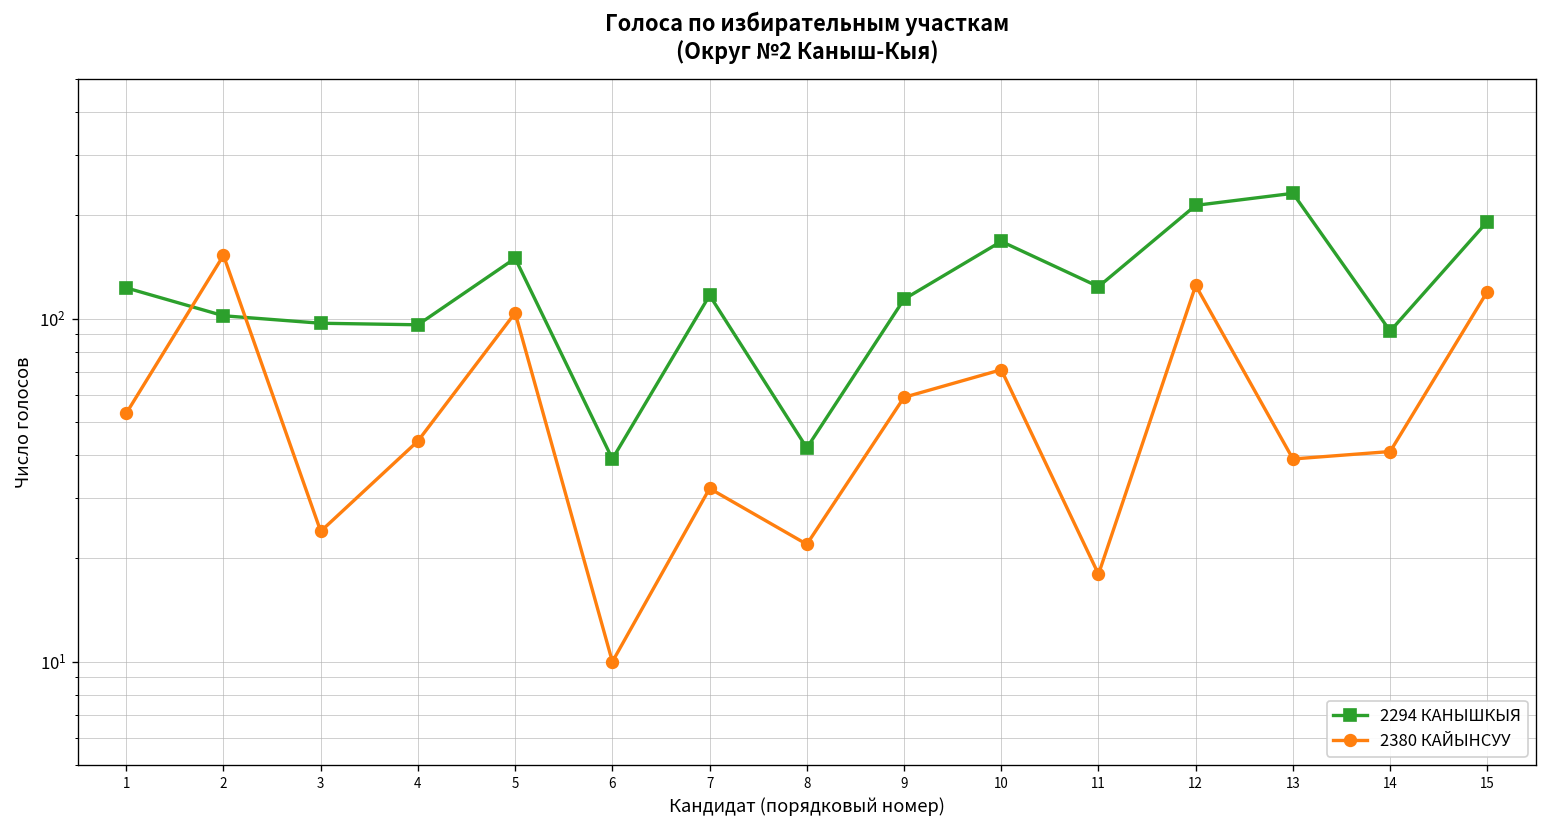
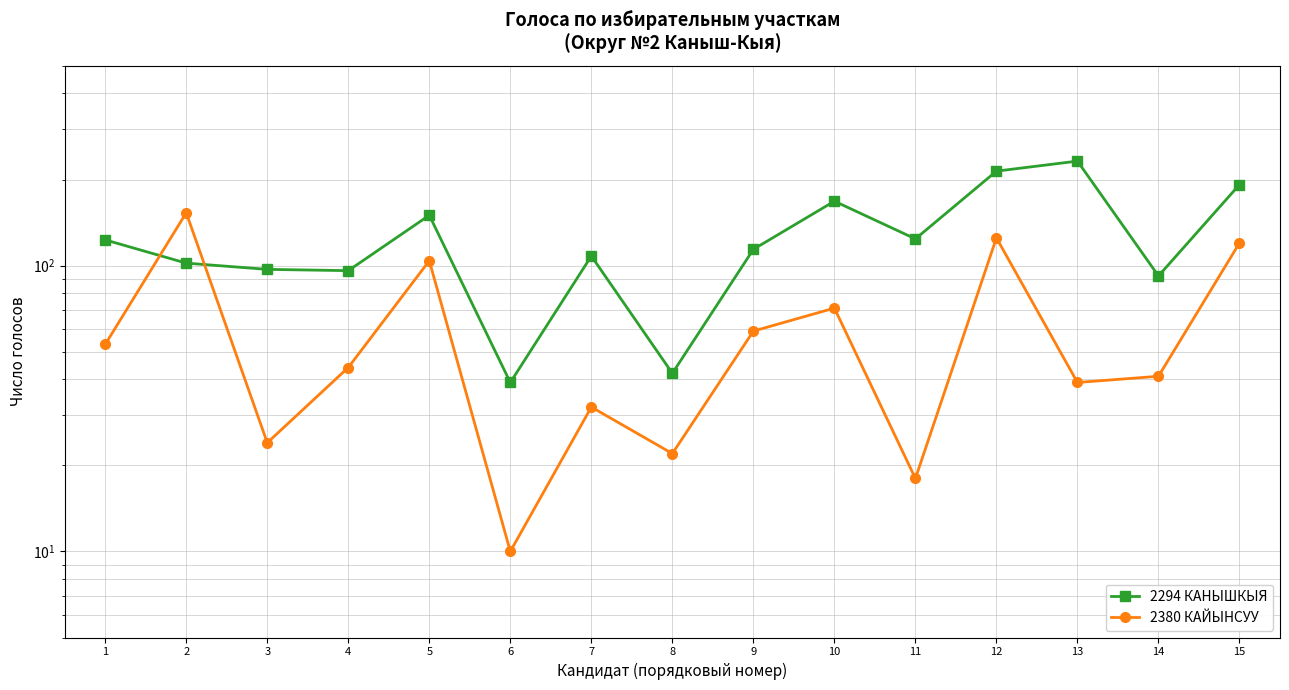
  {
    "2294 КАНЫШКЫЯ": {
      "1": 123,
      "2": 102,
      "3": 97,
      "4": 96,
      "5": 150,
      "6": 39,
-     "7": 117,
+     "7": 108,
      "8": 42,
      "9": 114,
      "10": 170,
      "11": 124,
      "12": 210,
      "13": 230,
      "14": 92,
      "15": 190
    },
    "2380 КАЙЫНСУУ": {
      "1": 53,
      "2": 150,
      "3": 24,
      "4": 44,
      "5": 104,
      "6": 10,
      "7": 32,
      "8": 22,
      "9": 59,
      "10": 71,
      "11": 18,
      "12": 130,
      "13": 39,
      "14": 41,
      "15": 120
    }
  }
